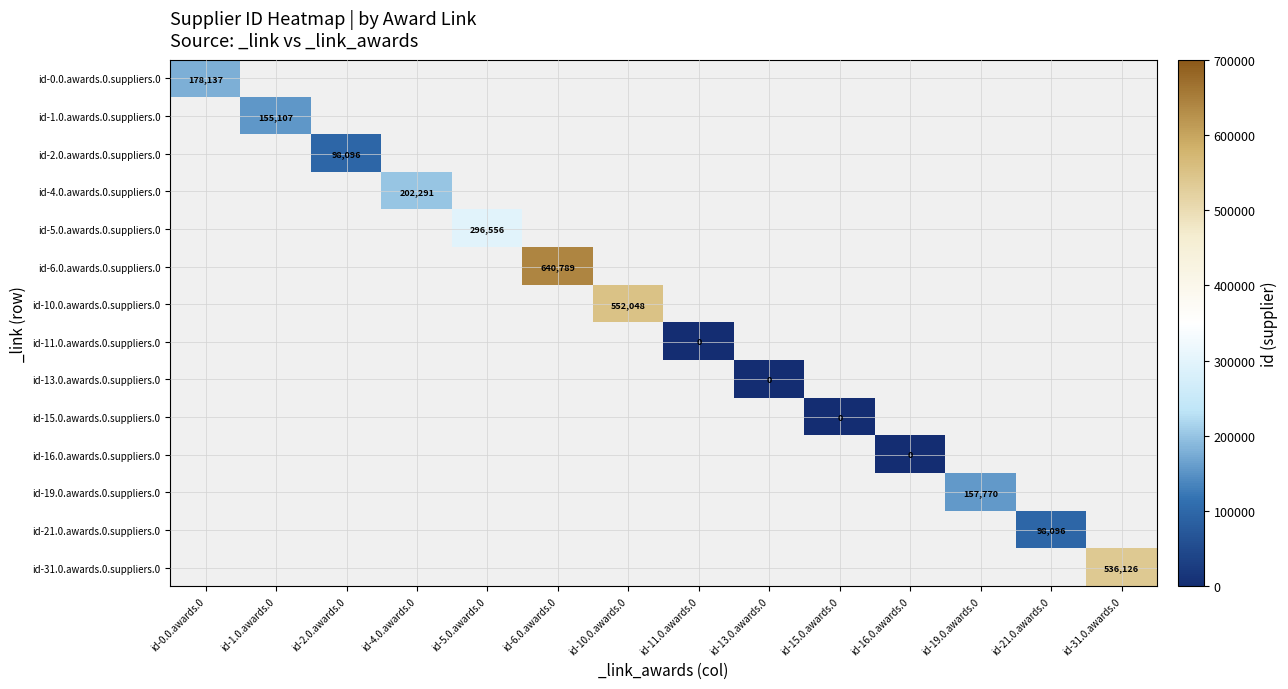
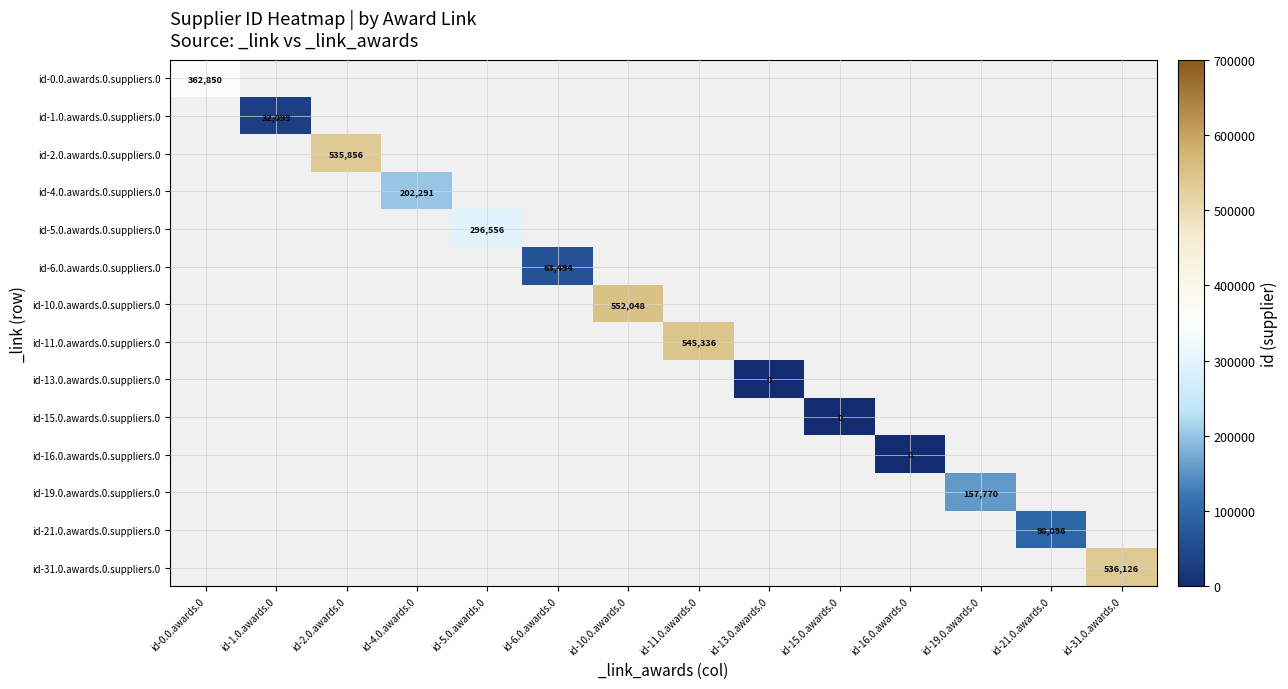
  {
    "id-0.0.awards.0.suppliers.0": {
-     "id-0.0.awards.0": "178,137"
+     "id-0.0.awards.0": "362,850"
    },
    "id-1.0.awards.0.suppliers.0": {
-     "id-1.0.awards.0": "155,107"
+     "id-1.0.awards.0": "32,099"
    },
    "id-2.0.awards.0.suppliers.0": {
-     "id-2.0.awards.0": "98,096"
+     "id-2.0.awards.0": "535,856"
    },
    "id-4.0.awards.0.suppliers.0": {
      "id-4.0.awards.0": "202,291"
    },
    "id-5.0.awards.0.suppliers.0": {
      "id-5.0.awards.0": "296,556"
    },
    "id-6.0.awards.0.suppliers.0": {
-     "id-6.0.awards.0": "640,789"
+     "id-6.0.awards.0": "63,494"
    },
    "id-10.0.awards.0.suppliers.0": {
      "id-10.0.awards.0": "552,048"
    },
    "id-11.0.awards.0.suppliers.0": {
-     "id-11.0.awards.0": "0"
+     "id-11.0.awards.0": "545,336"
    },
    "id-13.0.awards.0.suppliers.0": {
      "id-13.0.awards.0": "0"
    },
    "id-15.0.awards.0.suppliers.0": {
      "id-15.0.awards.0": "0"
    },
    "id-16.0.awards.0.suppliers.0": {
      "id-16.0.awards.0": "0"
    },
    "id-19.0.awards.0.suppliers.0": {
      "id-19.0.awards.0": "157,770"
    },
    "id-21.0.awards.0.suppliers.0": {
      "id-21.0.awards.0": "98,096"
    },
    "id-31.0.awards.0.suppliers.0": {
      "id-31.0.awards.0": "536,126"
    }
  }
